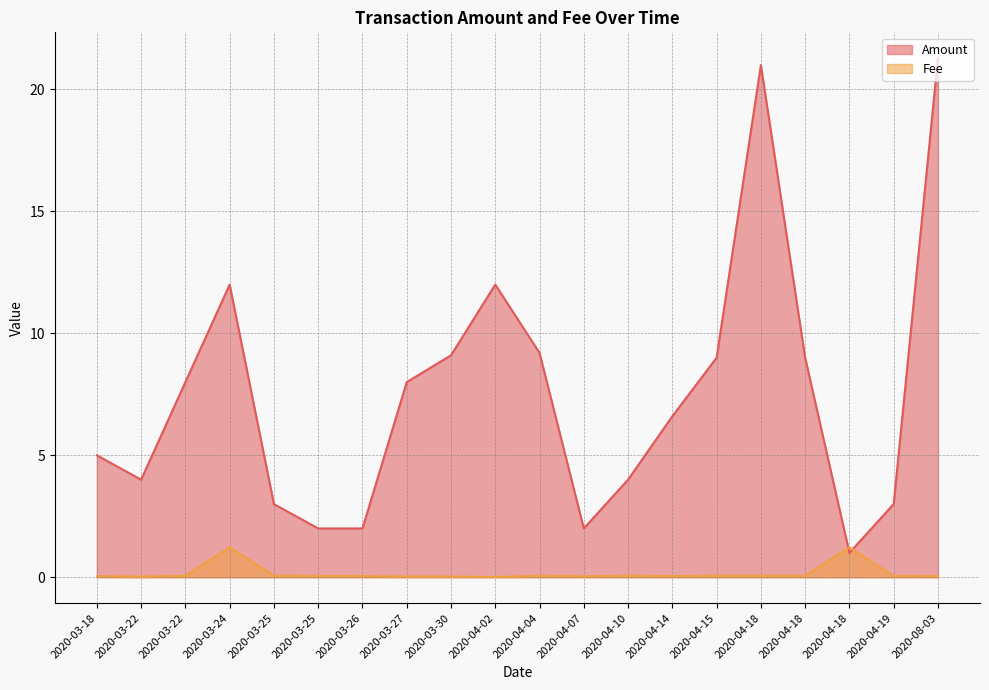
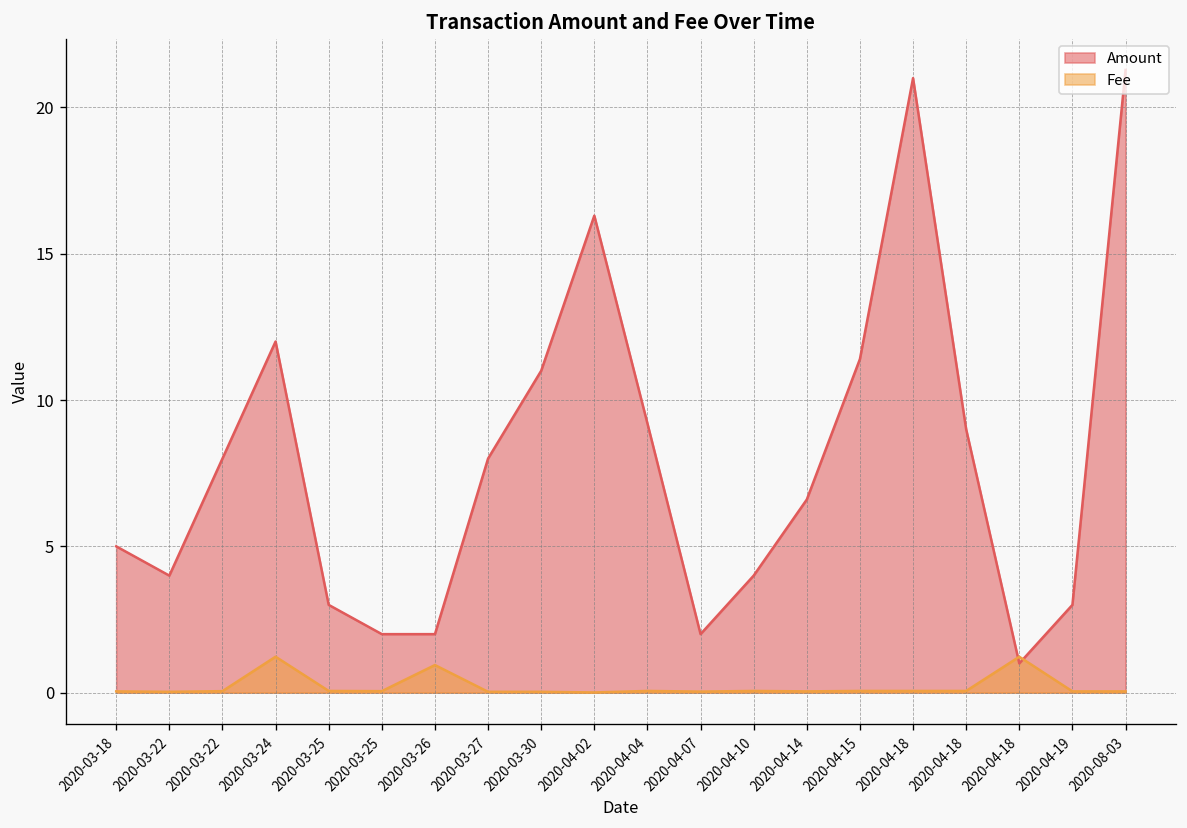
  {
    "Amount": {
      "2020-03-18": 5.0,
      "2020-03-24": 12.0,
      "2020-03-26": 2.0,
      "2020-03-27": 8.0,
-     "2020-03-30": 9.1,
-     "2020-04-02": 12.0,
+     "2020-03-30": 11.0,
+     "2020-04-02": 16.3,
      "2020-04-04": 9.2,
      "2020-04-07": 2.0,
      "2020-04-10": 4.0,
      "2020-04-14": 6.6,
-     "2020-04-15": 9.0,
+     "2020-04-15": 11.4,
      "2020-04-19": 3.0
    },
    "Fee": {
      "2020-03-18": 0.0,
      "2020-03-24": 1.2,
-     "2020-03-26": 0.0,
+     "2020-03-26": 0.9,
      "2020-03-27": 0.0,
      "2020-03-30": 0.0,
      "2020-04-02": 0.0,
      "2020-04-04": 0.1,
      "2020-04-07": 0.0,
      "2020-04-10": 0.1,
      "2020-04-14": 0.0,
      "2020-04-15": 0.1,
      "2020-04-19": 0.0,
      "2020-08-03": 0.0
    }
  }
